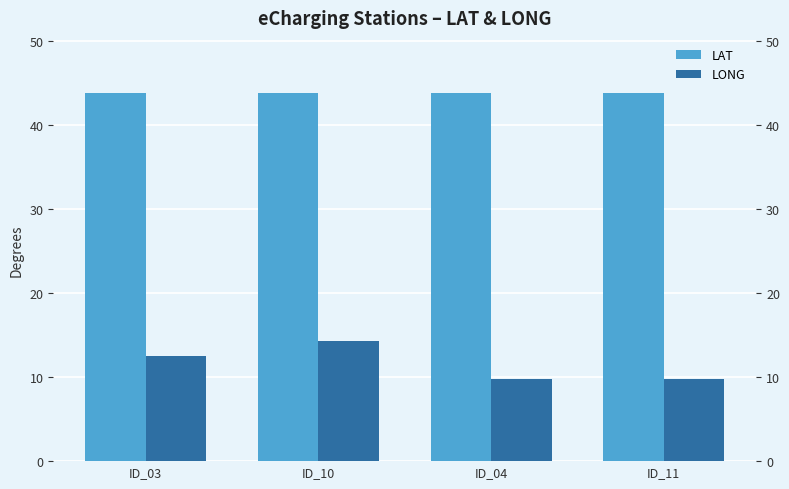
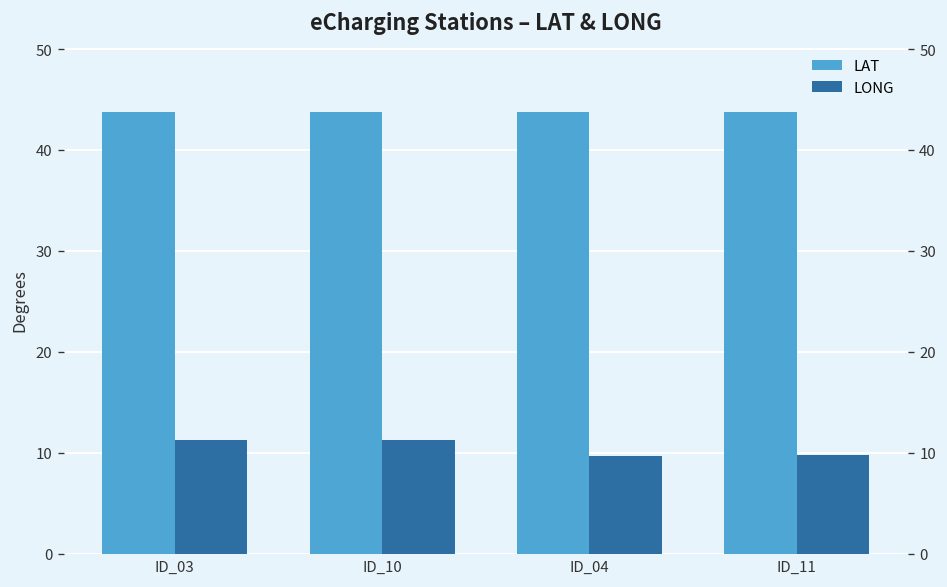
  {
    "LAT": {
      "ID_03": 44,
      "ID_10": 44,
      "ID_04": 44,
      "ID_11": 44
    },
    "LONG": {
-     "ID_03": 12,
-     "ID_10": 14,
+     "ID_03": 11,
+     "ID_10": 11,
      "ID_04": 10,
      "ID_11": 10
    }
  }
